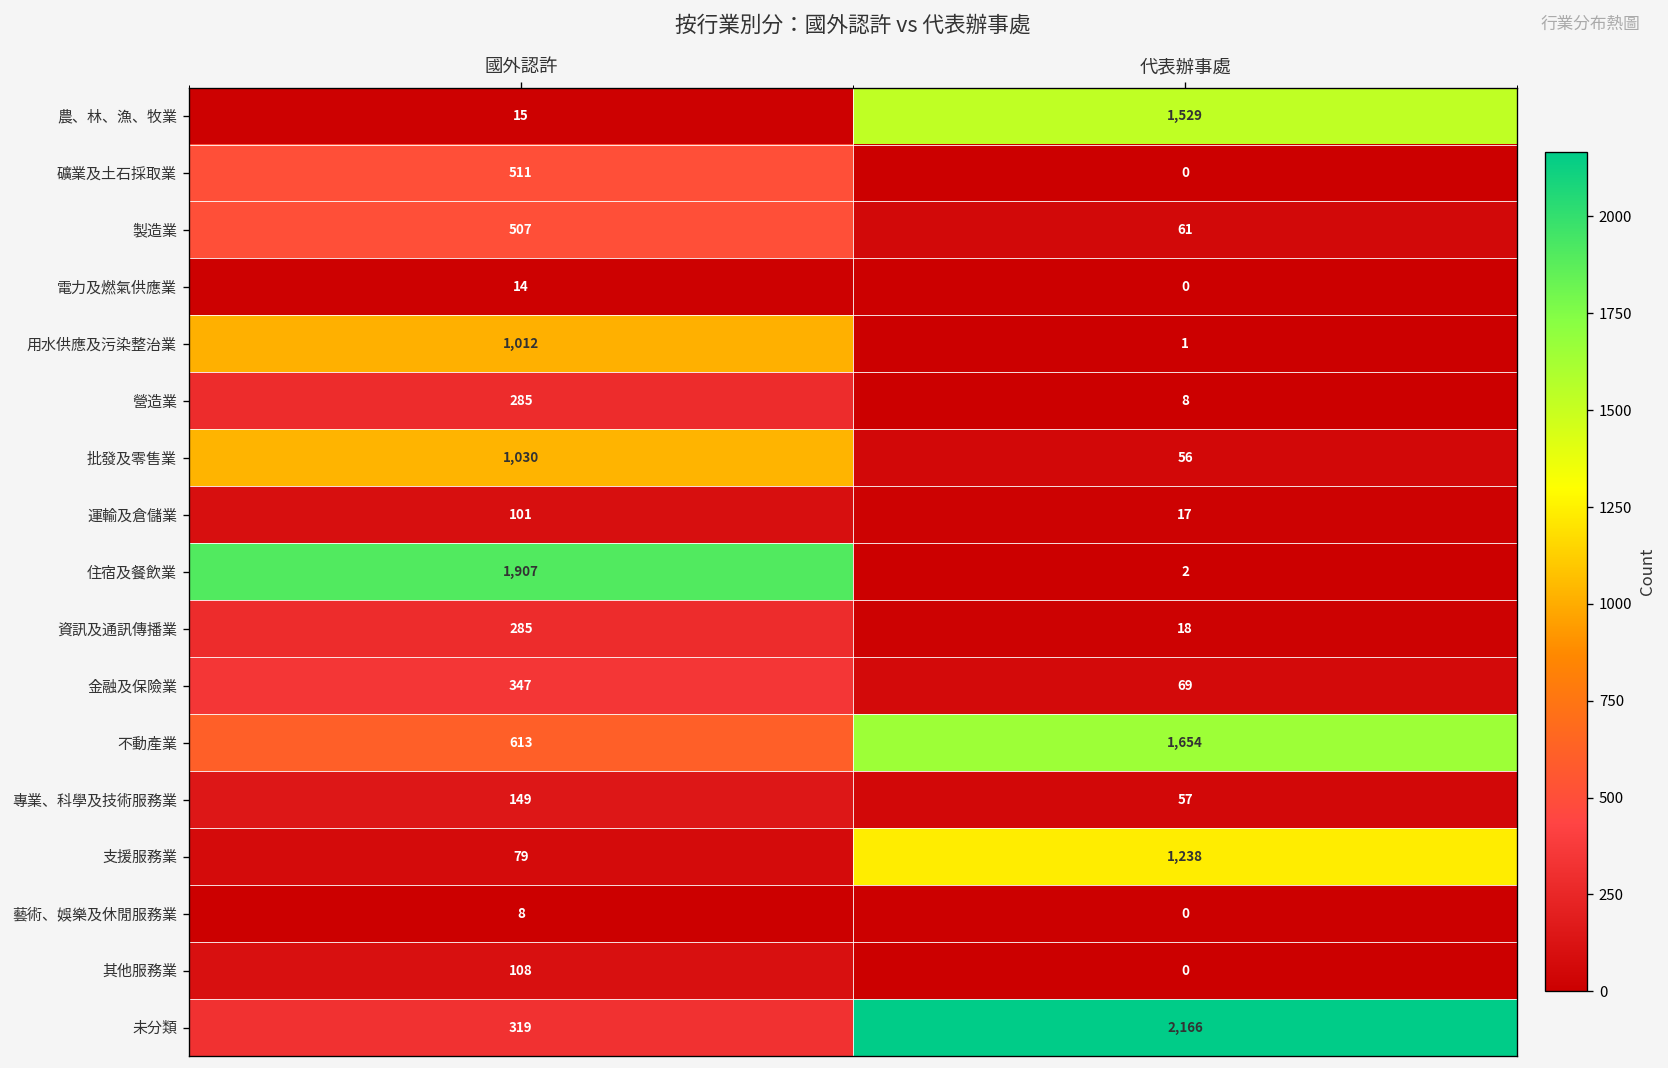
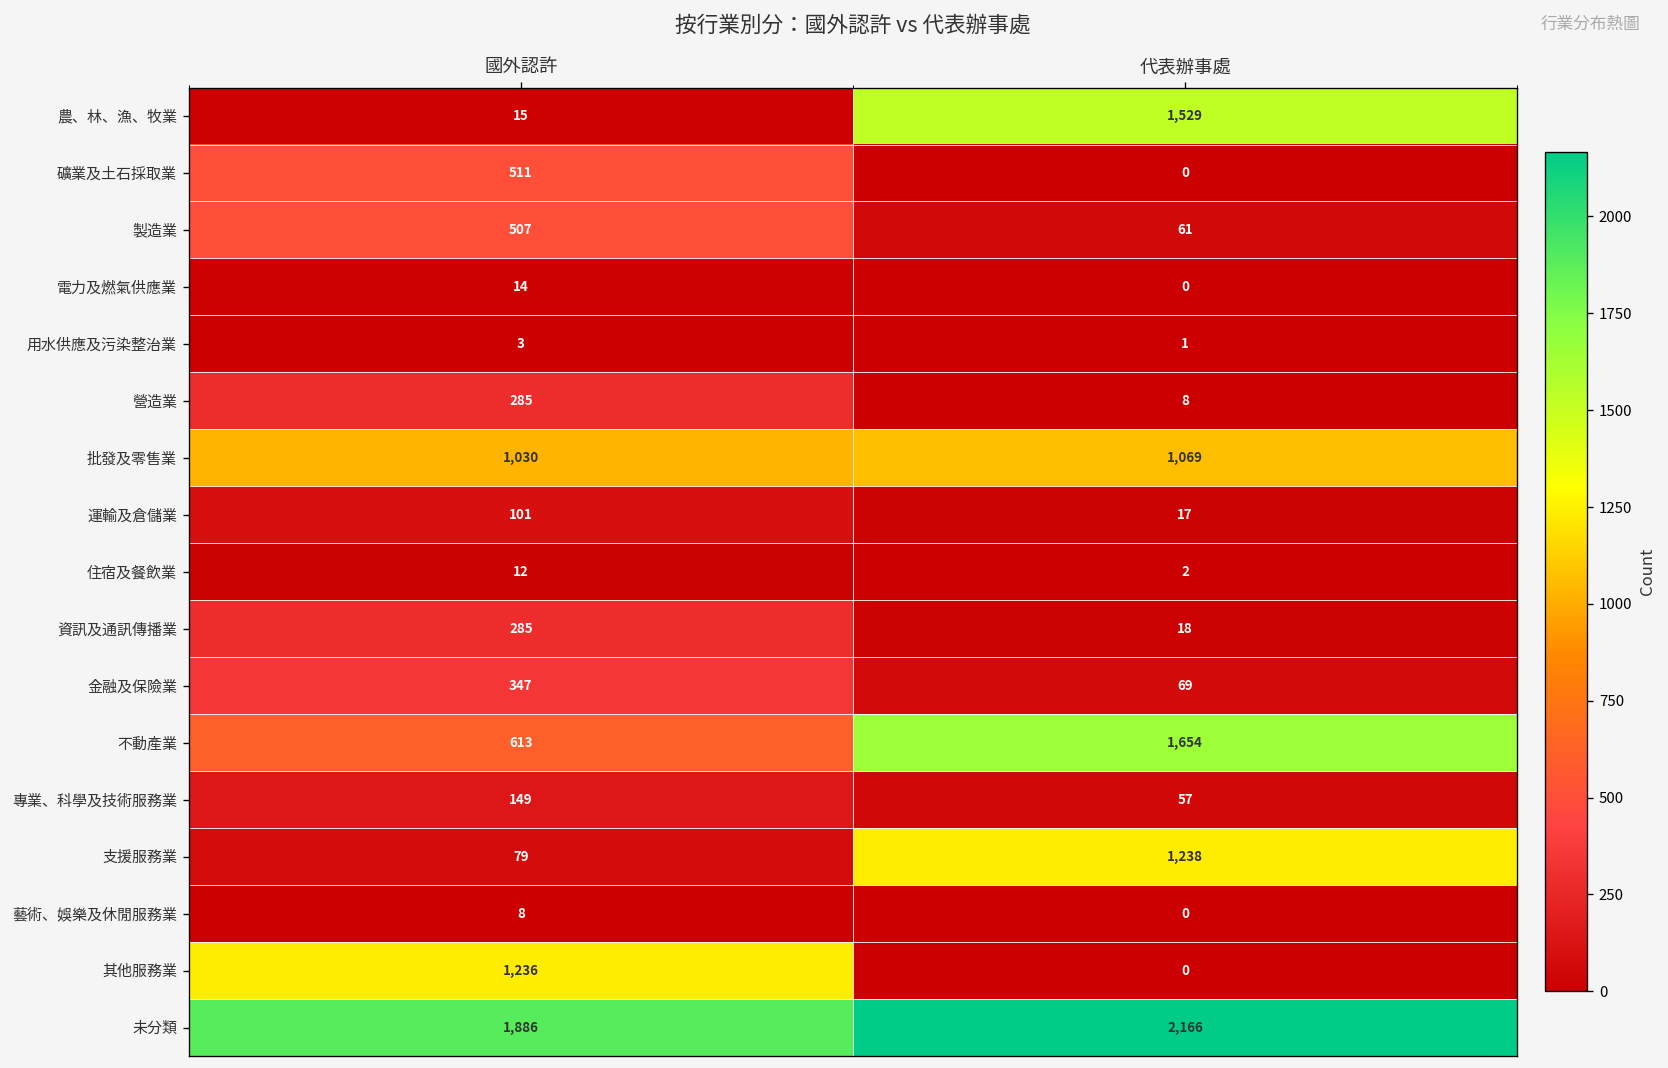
  {
    "農、林、漁、牧業": {
      "國外認許": "15",
      "代表辦事處": "1,529"
    },
    "礦業及土石採取業": {
      "國外認許": "511",
      "代表辦事處": "0"
    },
    "製造業": {
      "國外認許": "507",
      "代表辦事處": "61"
    },
    "電力及燃氣供應業": {
      "國外認許": "14",
      "代表辦事處": "0"
    },
    "用水供應及污染整治業": {
-     "國外認許": "1,012",
+     "國外認許": "3",
      "代表辦事處": "1"
    },
    "營造業": {
      "國外認許": "285",
      "代表辦事處": "8"
    },
    "批發及零售業": {
      "國外認許": "1,030",
-     "代表辦事處": "56"
+     "代表辦事處": "1,069"
    },
    "運輸及倉儲業": {
      "國外認許": "101",
      "代表辦事處": "17"
    },
    "住宿及餐飲業": {
-     "國外認許": "1,907",
+     "國外認許": "12",
      "代表辦事處": "2"
    },
    "資訊及通訊傳播業": {
      "國外認許": "285",
      "代表辦事處": "18"
    },
    "金融及保險業": {
      "國外認許": "347",
      "代表辦事處": "69"
    },
    "不動產業": {
      "國外認許": "613",
      "代表辦事處": "1,654"
    },
    "專業、科學及技術服務業": {
      "國外認許": "149",
      "代表辦事處": "57"
    },
    "支援服務業": {
      "國外認許": "79",
      "代表辦事處": "1,238"
    },
    "藝術、娛樂及休閒服務業": {
      "國外認許": "8",
      "代表辦事處": "0"
    },
    "其他服務業": {
-     "國外認許": "108",
+     "國外認許": "1,236",
      "代表辦事處": "0"
    },
    "未分類": {
-     "國外認許": "319",
+     "國外認許": "1,886",
      "代表辦事處": "2,166"
    }
  }
